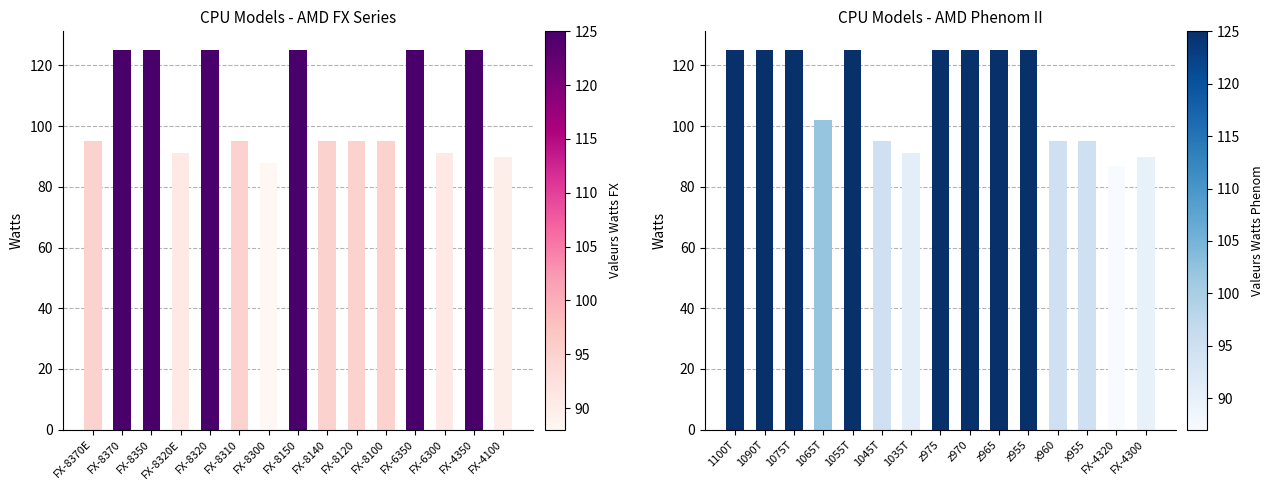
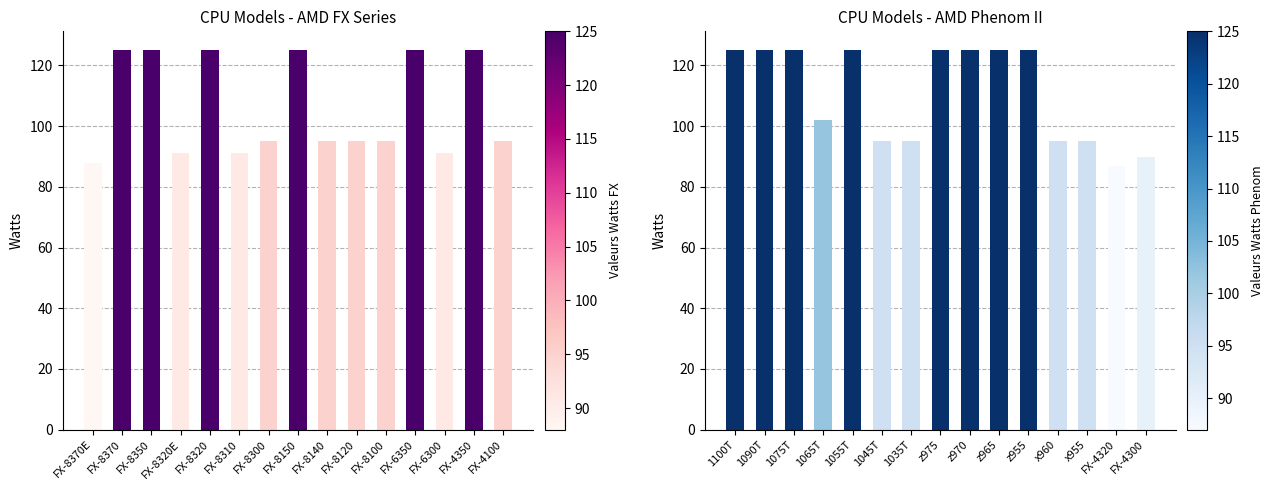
  {
    "CPU Models - AMD FX Series": {
-     "FX-8370E": 95,
+     "FX-8370E": 88,
      "FX-8370": 125,
      "FX-8350": 125,
      "FX-8320E": 91,
      "FX-8320": 125,
-     "FX-8310": 95,
-     "FX-8300": 88,
+     "FX-8310": 91,
+     "FX-8300": 95,
      "FX-8150": 125,
      "FX-8140": 95,
      "FX-8120": 95,
      "FX-8100": 95,
      "FX-6350": 125,
      "FX-6300": 91,
      "FX-4350": 125,
-     "FX-4100": 90
+     "FX-4100": 95
    },
    "CPU Models - AMD Phenom II": {
      "1100T": 125,
      "1090T": 125,
      "1075T": 125,
      "1065T": 102,
      "1055T": 125,
      "1045T": 95,
-     "1035T": 91,
+     "1035T": 95,
      "z975": 125,
      "z970": 125,
      "z965": 125,
      "z955": 125,
      "x960": 95,
      "x955": 95,
      "FX-4320": 87,
      "FX-4300": 90
    }
  }
